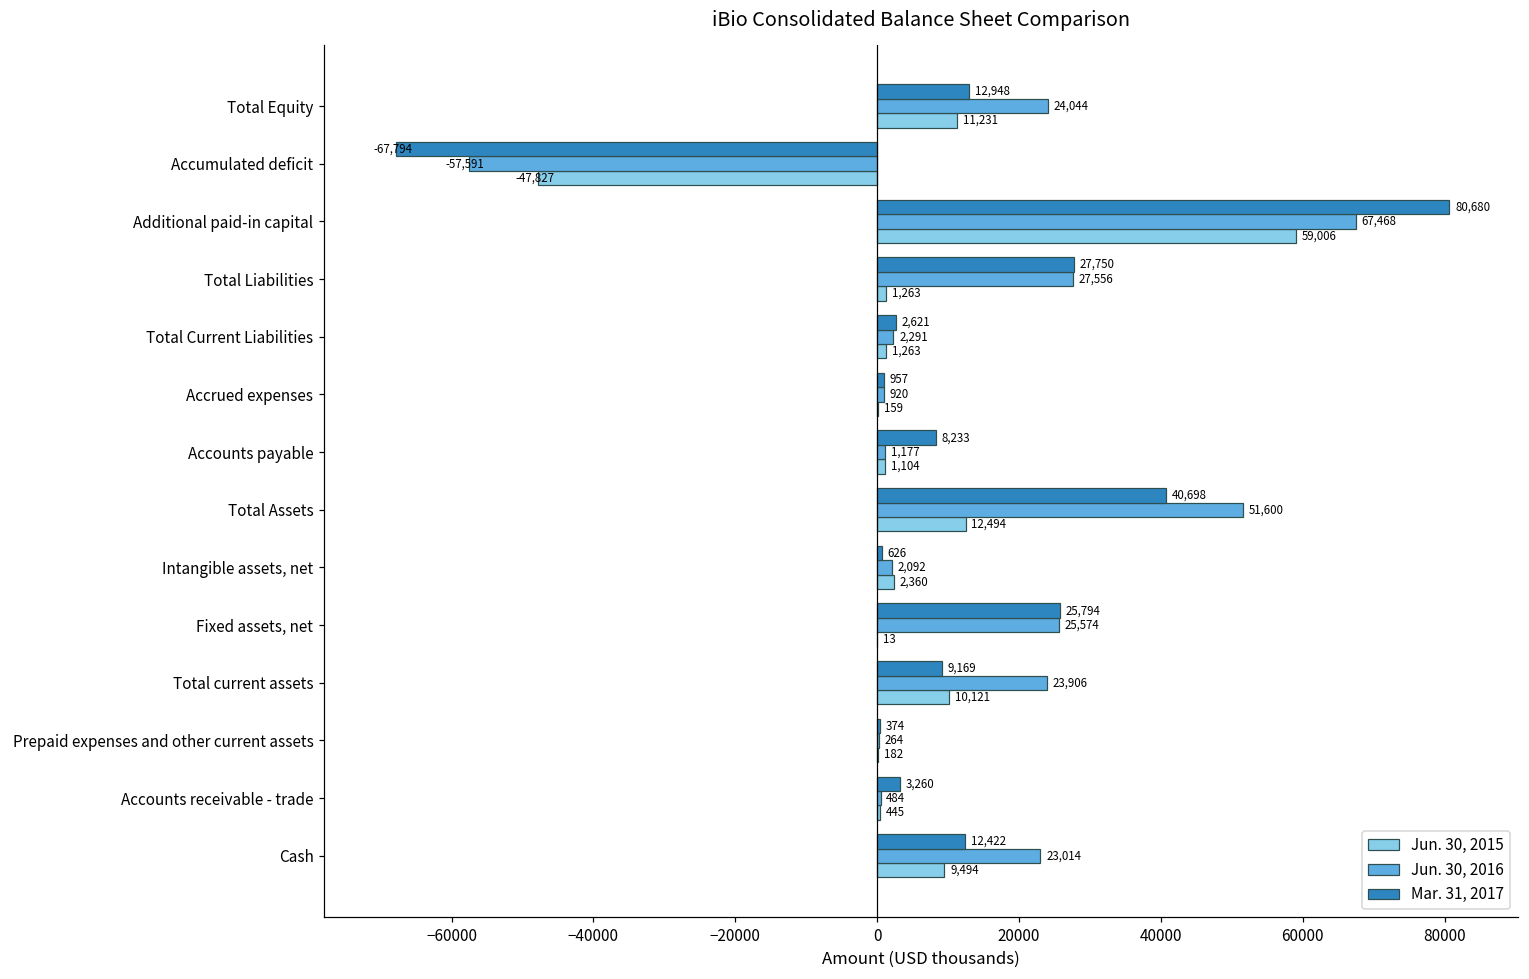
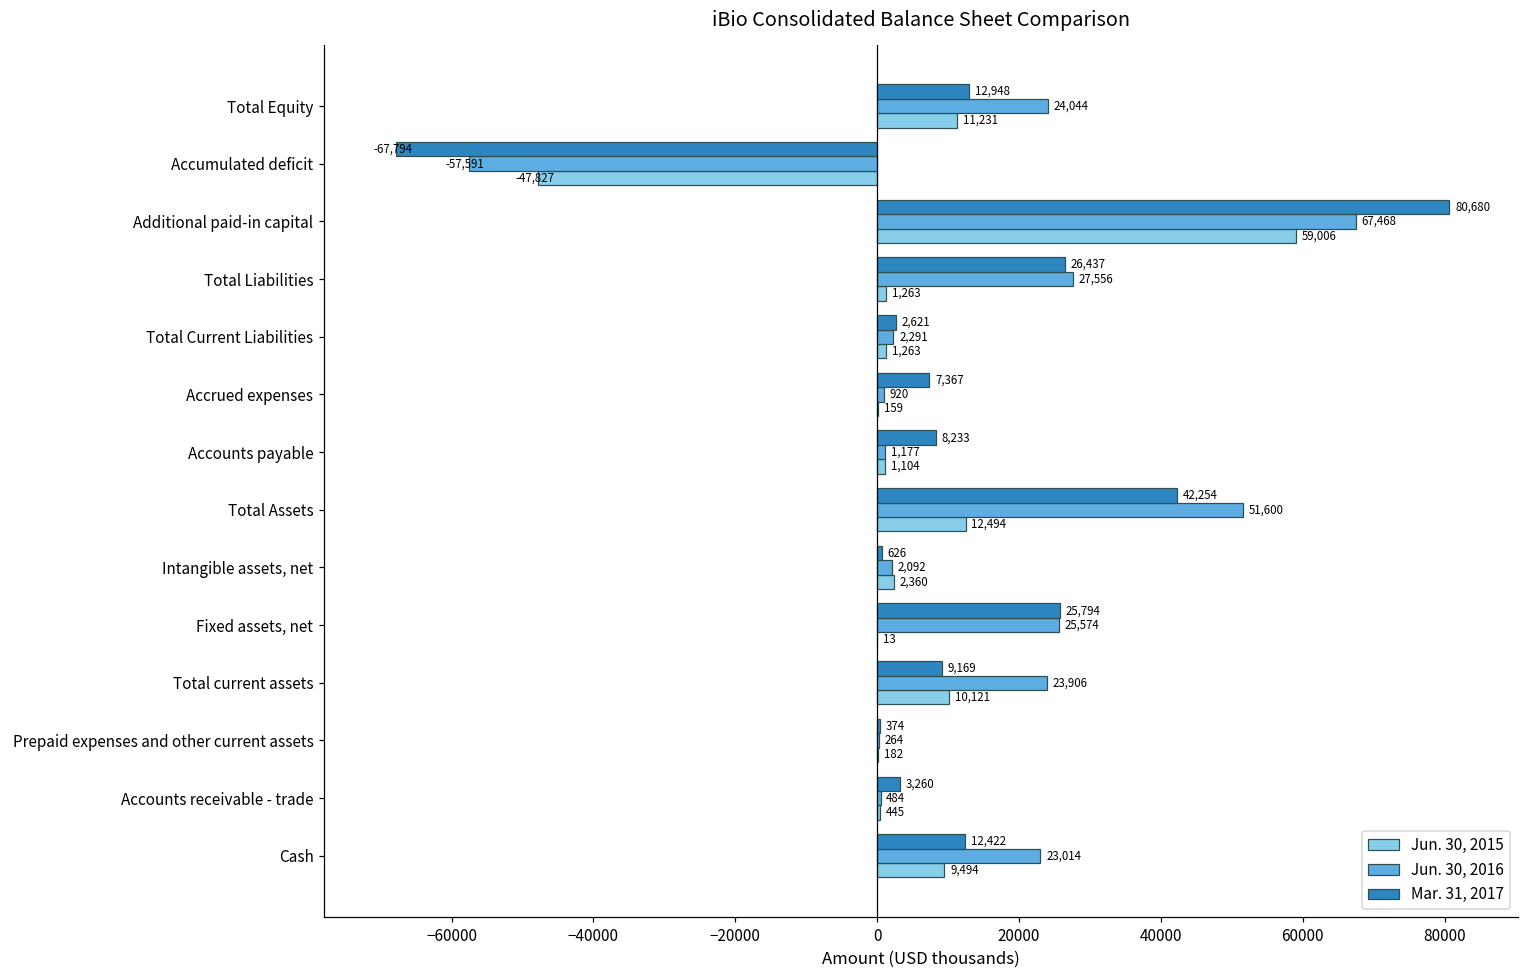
  {
    "Mar. 31, 2017": {
      "Total Equity": "12,948",
      "Accumulated deficit": "-67,794",
      "Additional paid-in capital": "80,680",
-     "Total Liabilities": "27,750",
+     "Total Liabilities": "26,437",
      "Total Current Liabilities": "2,621",
-     "Accrued expenses": "957",
+     "Accrued expenses": "7,367",
      "Accounts payable": "8,233",
-     "Total Assets": "40,698",
+     "Total Assets": "42,254",
      "Intangible assets, net": "626",
      "Fixed assets, net": "25,794",
      "Total current assets": "9,169",
      "Prepaid expenses and other current assets": "374",
      "Accounts receivable - trade": "3,260",
      "Cash": "12,422"
    }
  }
